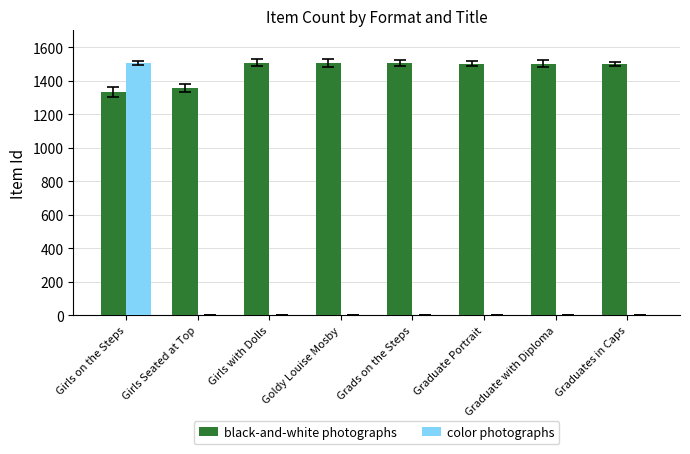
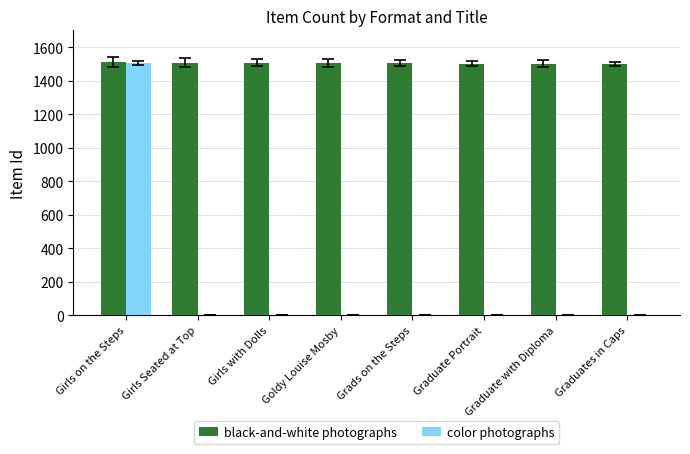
  {
    "black-and-white photographs": {
-     "Girls on the Steps": 1340,
-     "Girls Seated at Top": 1360,
+     "Girls on the Steps": 1510,
+     "Girls Seated at Top": 1510,
      "Girls with Dolls": 1510,
      "Goldy Louise Mosby": 1510,
      "Grads on the Steps": 1500,
      "Graduate Portrait": 1500,
      "Graduate with Diploma": 1500,
      "Graduates in Caps": 1500
    },
    "color photographs": {
      "Girls on the Steps": 1510,
      "Girls Seated at Top": 0,
      "Girls with Dolls": 0,
      "Goldy Louise Mosby": 0,
      "Grads on the Steps": 0,
      "Graduate Portrait": 0,
      "Graduate with Diploma": 0,
      "Graduates in Caps": 0
    }
  }
